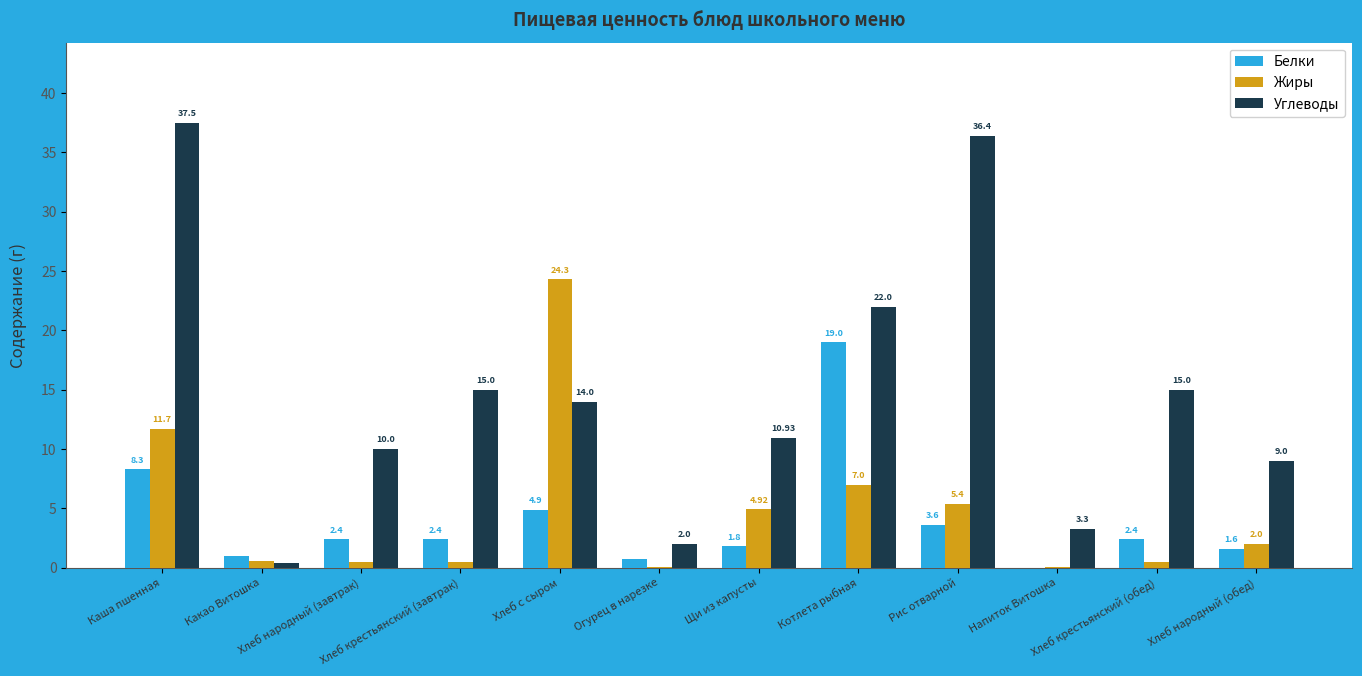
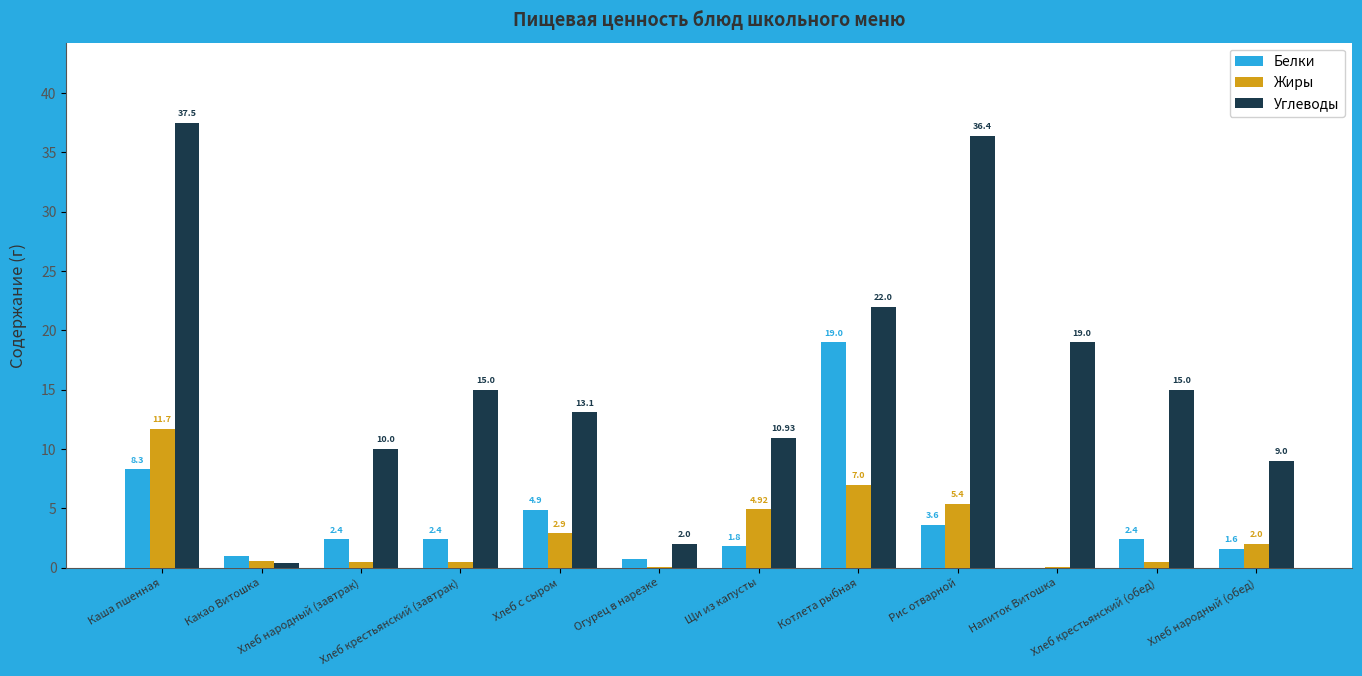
  {
    "Белки": {
      "Каша пшенная": 8.3,
      "Хлеб народный (завтрак)": 2.4,
      "Хлеб крестьянский (завтрак)": 2.4,
      "Хлеб с сыром": 4.9,
      "Щи из капусты": 1.8,
      "Котлета рыбная": 19.0,
      "Рис отварной": 3.6,
      "Хлеб крестьянский (обед)": 2.4,
      "Хлеб народный (обед)": 1.6
    },
    "Жиры": {
      "Каша пшенная": 11.7,
-     "Хлеб с сыром": 24.3,
+     "Хлеб с сыром": 2.9,
      "Щи из капусты": 4.92,
      "Котлета рыбная": 7.0,
      "Рис отварной": 5.4,
      "Хлеб народный (обед)": 2.0
    },
    "Углеводы": {
      "Каша пшенная": 37.5,
      "Хлеб народный (завтрак)": 10.0,
      "Хлеб крестьянский (завтрак)": 15.0,
-     "Хлеб с сыром": 14.0,
+     "Хлеб с сыром": 13.1,
      "Огурец в нарезке": 2.0,
      "Щи из капусты": 10.93,
      "Котлета рыбная": 22.0,
      "Рис отварной": 36.4,
-     "Напиток Витошка": 3.3,
+     "Напиток Витошка": 19.0,
      "Хлеб крестьянский (обед)": 15.0,
      "Хлеб народный (обед)": 9.0
    }
  }
